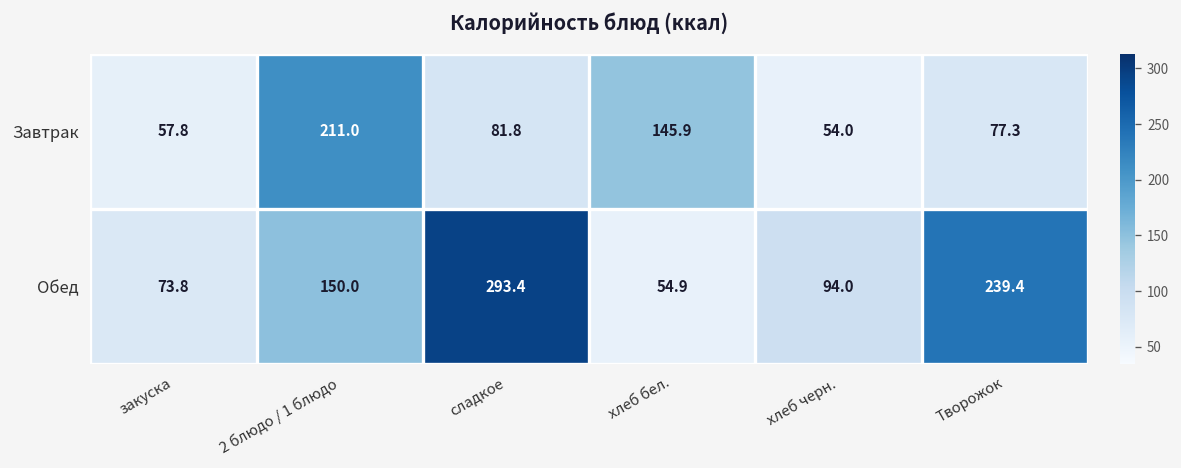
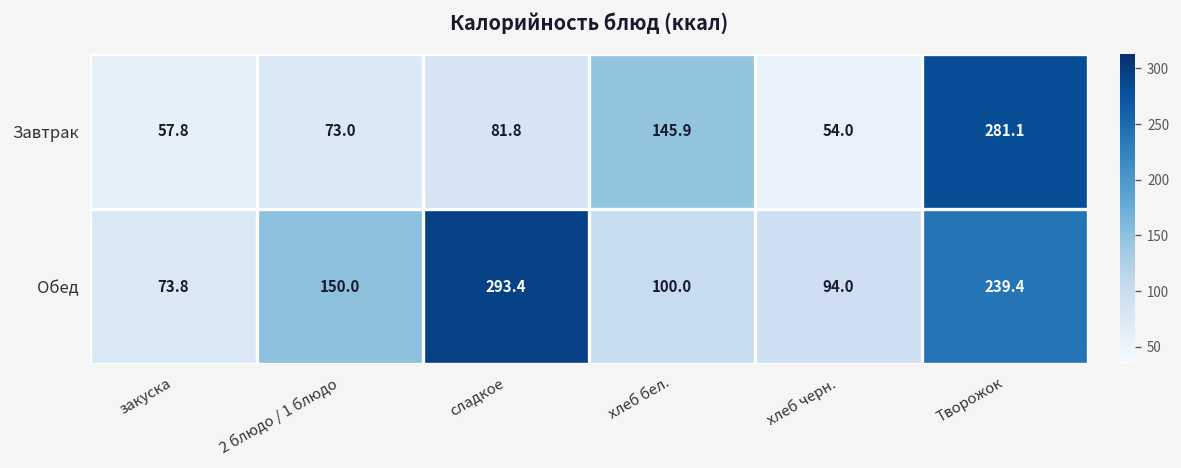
  {
    "Завтрак": {
      "закуска": 57.8,
-     "2 блюдо / 1 блюдо": 211.0,
+     "2 блюдо / 1 блюдо": 73.0,
      "сладкое": 81.8,
      "хлеб бел.": 145.9,
      "хлеб черн.": 54.0,
-     "Творожок": 77.3
+     "Творожок": 281.1
    },
    "Обед": {
      "закуска": 73.8,
      "2 блюдо / 1 блюдо": 150.0,
      "сладкое": 293.4,
-     "хлеб бел.": 54.9,
+     "хлеб бел.": 100.0,
      "хлеб черн.": 94.0,
      "Творожок": 239.4
    }
  }
